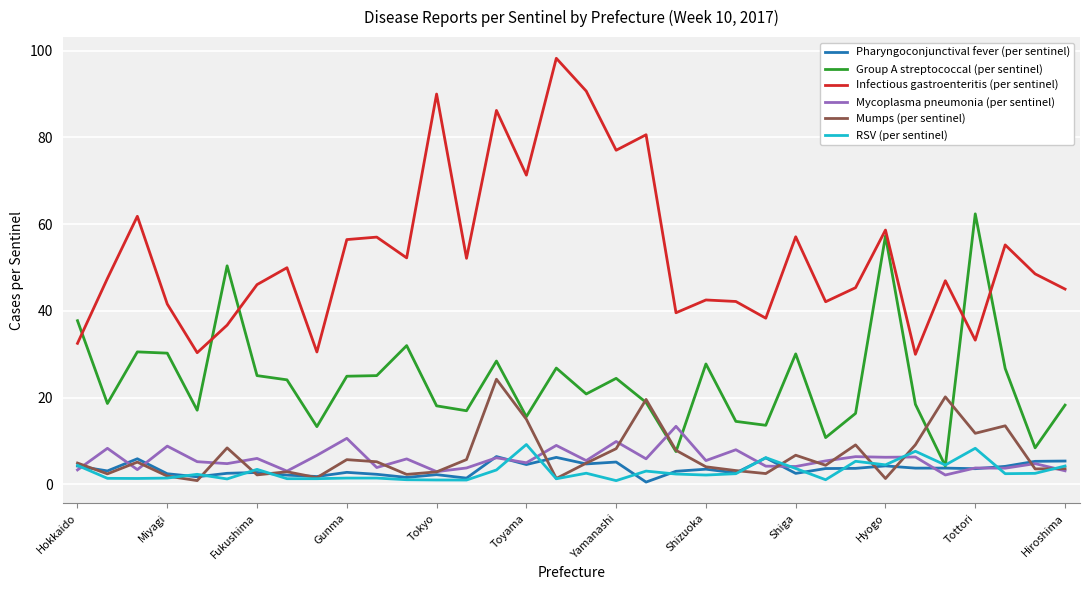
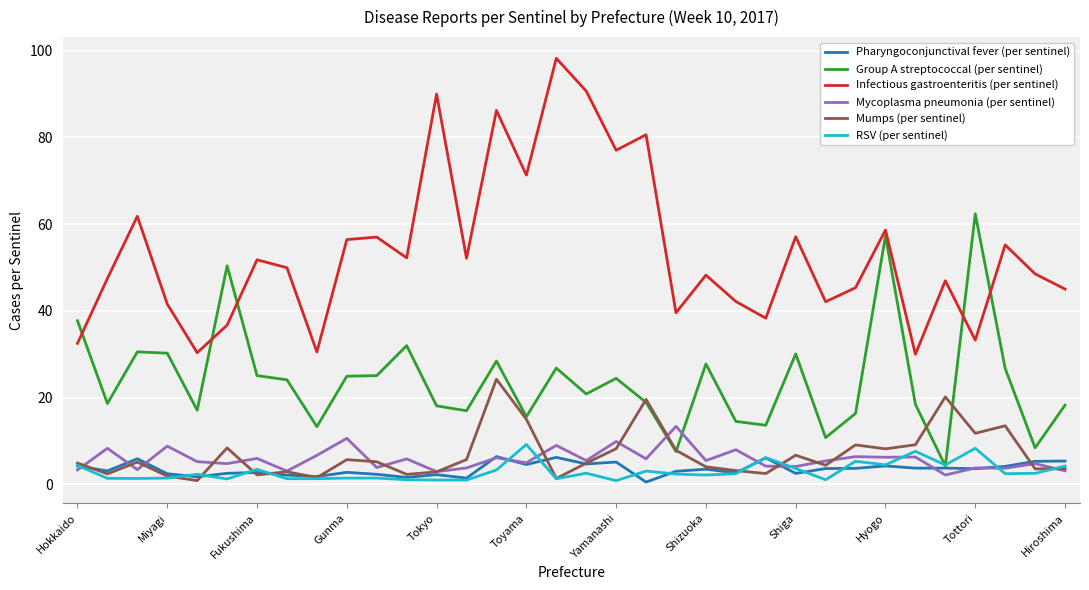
  {
    "Pharyngoconjunctival fever (per sentinel)": {
      "Gunma": 3,
      "Tokyo": 2,
      "Yamanashi": 5,
      "Shiga": 3,
      "Hiroshima": 5
    },
    "Group A streptococcal (per sentinel)": {
      "Hokkaido": 38,
      "Miyagi": 30,
      "Fukushima": 25,
      "Gunma": 25,
      "Tokyo": 18,
      "Toyama": 16,
      "Yamanashi": 24,
      "Shizuoka": 28,
      "Shiga": 30,
      "Hyogo": 57,
      "Tottori": 62,
      "Hiroshima": 18
    },
    "Infectious gastroenteritis (per sentinel)": {
      "Hokkaido": 33,
      "Miyagi": 42,
-     "Fukushima": 46,
+     "Fukushima": 52,
      "Gunma": 56,
      "Tokyo": 90,
      "Toyama": 71,
      "Yamanashi": 77,
-     "Shizuoka": 43,
+     "Shizuoka": 48,
      "Shiga": 57,
      "Hyogo": 59,
      "Tottori": 33,
      "Hiroshima": 45
    },
    "Mycoplasma pneumonia (per sentinel)": {
      "Hokkaido": 3,
      "Miyagi": 9,
      "Fukushima": 6,
      "Gunma": 11,
      "Yamanashi": 10,
      "Shizuoka": 6,
      "Hyogo": 6
    },
    "Mumps (per sentinel)": {
      "Gunma": 6,
      "Toyama": 15,
      "Yamanashi": 8,
      "Shiga": 7,
-     "Hyogo": 1,
+     "Hyogo": 8,
      "Tottori": 12
    },
    "RSV (per sentinel)": {
      "Fukushima": 3,
      "Gunma": 1,
      "Tokyo": 1,
      "Toyama": 9,
      "Yamanashi": 1,
      "Shizuoka": 2,
      "Tottori": 8,
      "Hiroshima": 4
    }
  }
